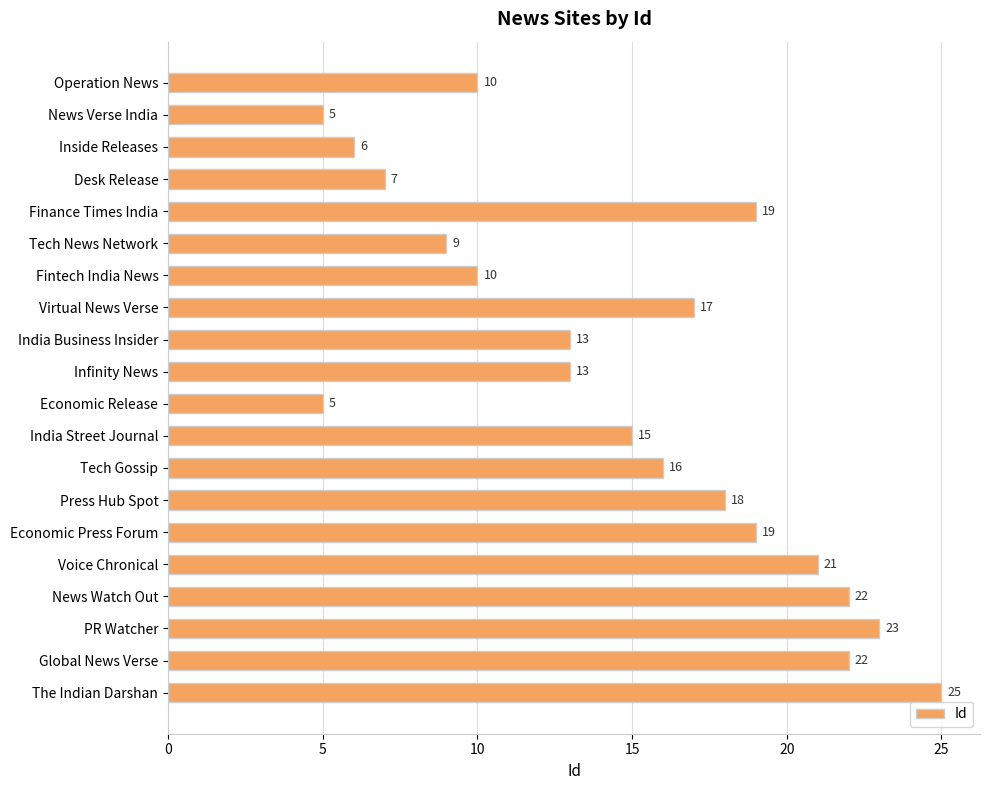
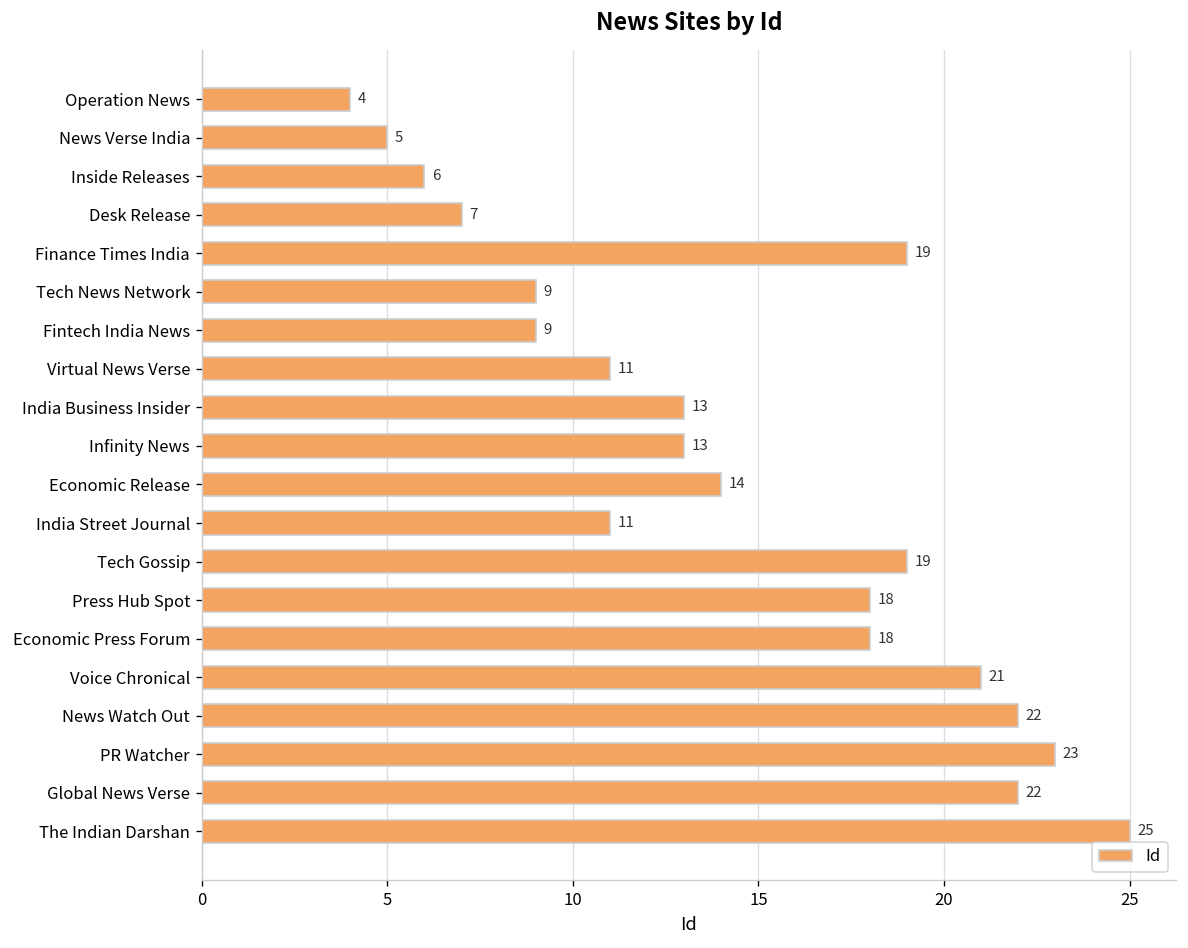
  {
-   "Operation News": 10,
+   "Operation News": 4,
    "News Verse India": 5,
    "Inside Releases": 6,
    "Desk Release": 7,
    "Finance Times India": 19,
    "Tech News Network": 9,
-   "Fintech India News": 10,
-   "Virtual News Verse": 17,
+   "Fintech India News": 9,
+   "Virtual News Verse": 11,
    "India Business Insider": 13,
    "Infinity News": 13,
-   "Economic Release": 5,
-   "India Street Journal": 15,
-   "Tech Gossip": 16,
+   "Economic Release": 14,
+   "India Street Journal": 11,
+   "Tech Gossip": 19,
    "Press Hub Spot": 18,
-   "Economic Press Forum": 19,
+   "Economic Press Forum": 18,
    "Voice Chronical": 21,
    "News Watch Out": 22,
    "PR Watcher": 23,
    "Global News Verse": 22,
    "The Indian Darshan": 25
  }
